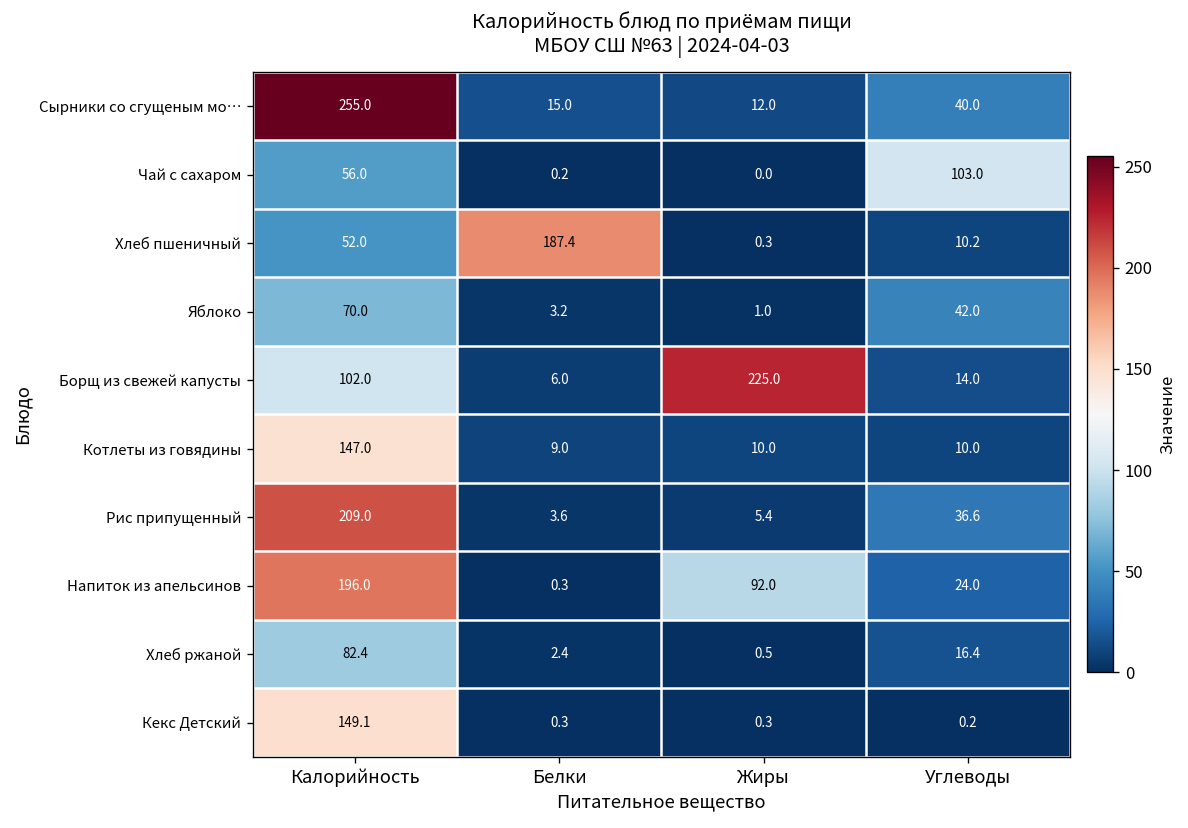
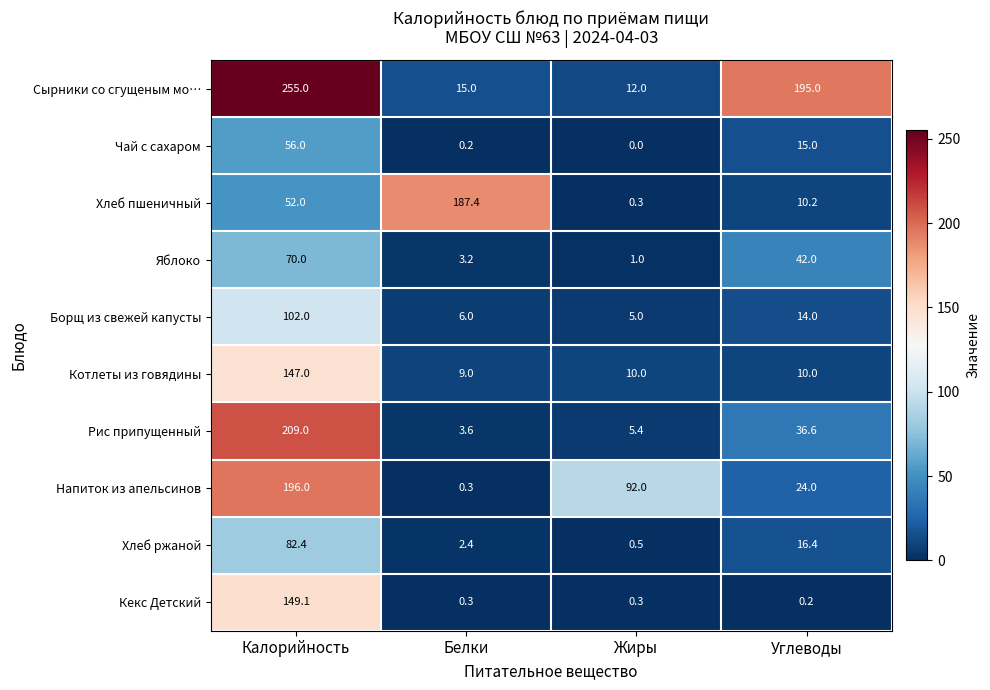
  {
    "Сырники со сгущеным мо…": {
      "Калорийность": 255.0,
      "Белки": 15.0,
      "Жиры": 12.0,
-     "Углеводы": 40.0
+     "Углеводы": 195.0
    },
    "Чай с сахаром": {
      "Калорийность": 56.0,
      "Белки": 0.2,
      "Жиры": 0.0,
-     "Углеводы": 103.0
+     "Углеводы": 15.0
    },
    "Хлеб пшеничный": {
      "Калорийность": 52.0,
      "Белки": 187.4,
      "Жиры": 0.3,
      "Углеводы": 10.2
    },
    "Яблоко": {
      "Калорийность": 70.0,
      "Белки": 3.2,
      "Жиры": 1.0,
      "Углеводы": 42.0
    },
    "Борщ из свежей капусты": {
      "Калорийность": 102.0,
      "Белки": 6.0,
-     "Жиры": 225.0,
+     "Жиры": 5.0,
      "Углеводы": 14.0
    },
    "Котлеты из говядины": {
      "Калорийность": 147.0,
      "Белки": 9.0,
      "Жиры": 10.0,
      "Углеводы": 10.0
    },
    "Рис припущенный": {
      "Калорийность": 209.0,
      "Белки": 3.6,
      "Жиры": 5.4,
      "Углеводы": 36.6
    },
    "Напиток из апельсинов": {
      "Калорийность": 196.0,
      "Белки": 0.3,
      "Жиры": 92.0,
      "Углеводы": 24.0
    },
    "Хлеб ржаной": {
      "Калорийность": 82.4,
      "Белки": 2.4,
      "Жиры": 0.5,
      "Углеводы": 16.4
    },
    "Кекс Детский": {
      "Калорийность": 149.1,
      "Белки": 0.3,
      "Жиры": 0.3,
      "Углеводы": 0.2
    }
  }
